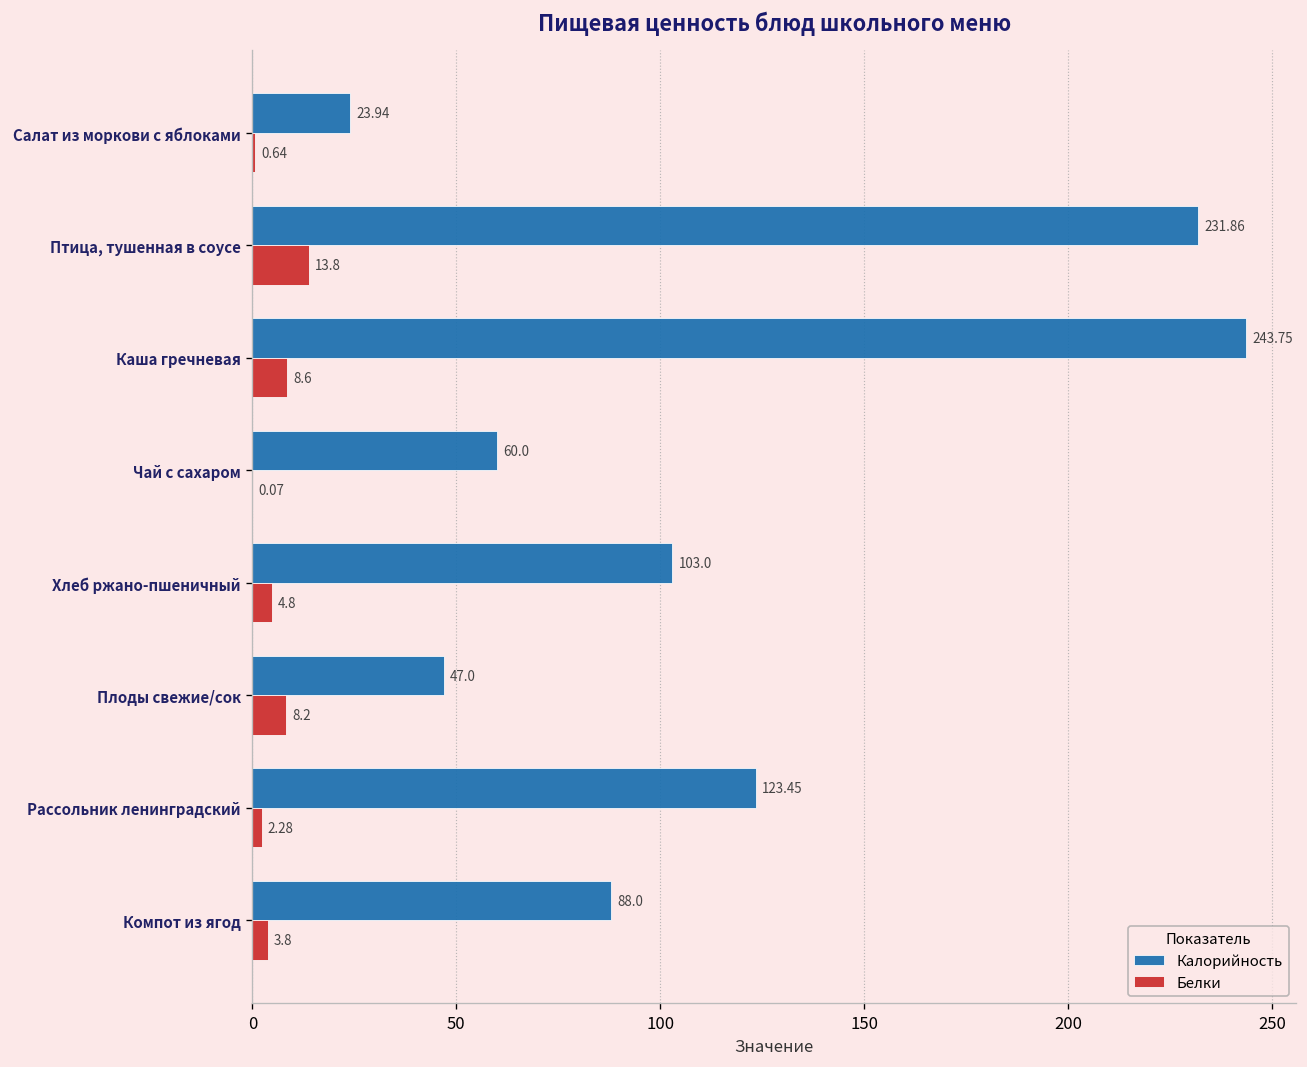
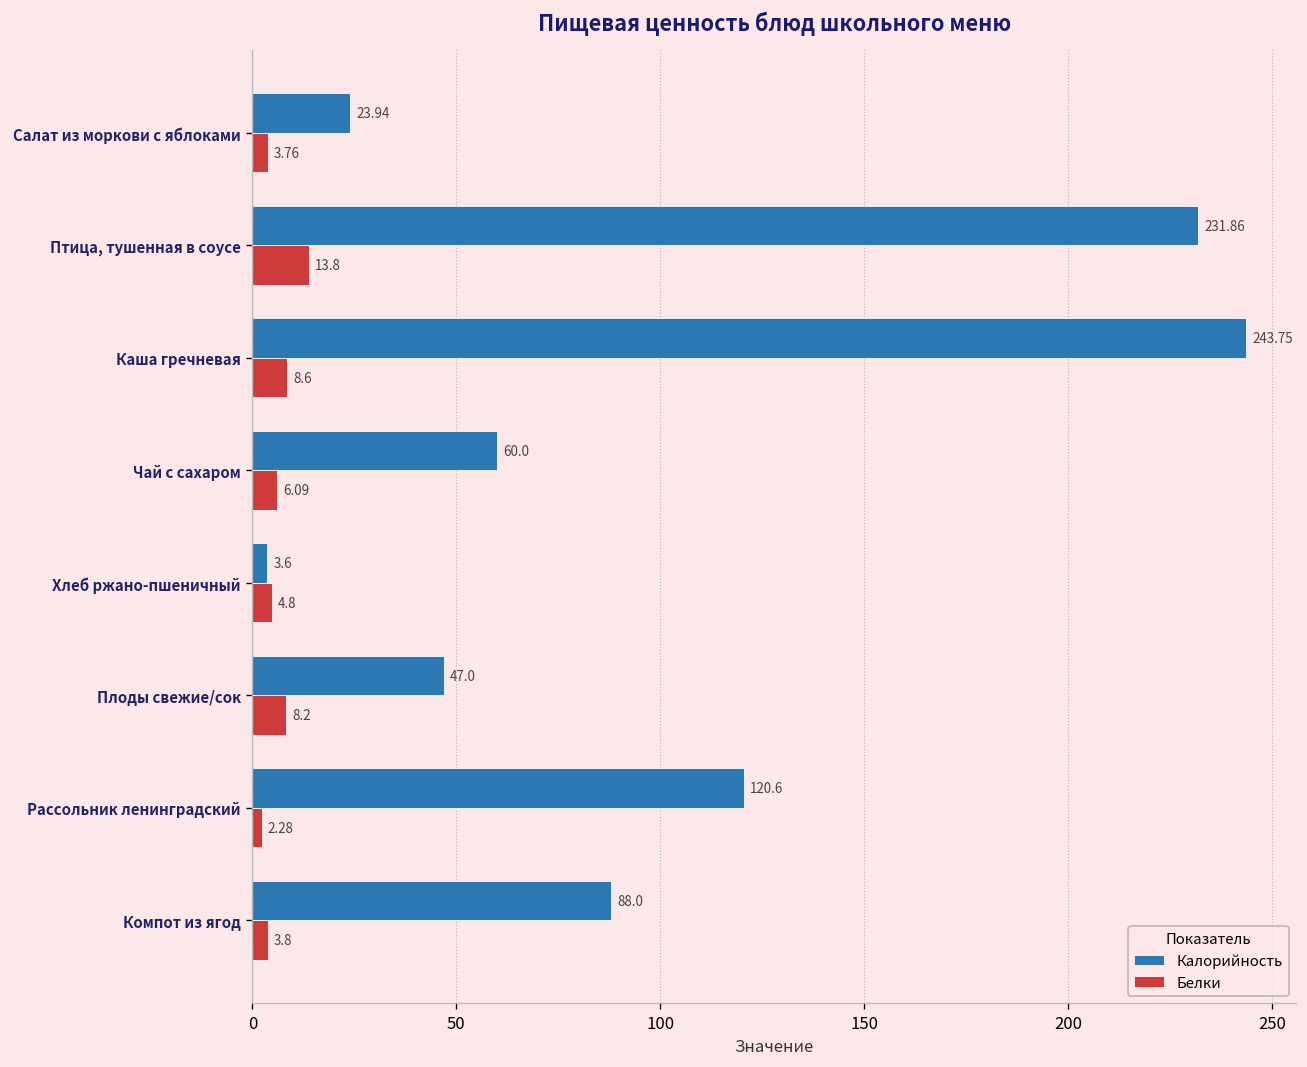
  {
    "Калорийность": {
      "Салат из моркови с яблоками": 23.94,
      "Птица, тушенная в соусе": 231.86,
      "Каша гречневая": 243.75,
      "Чай с сахаром": 60.0,
-     "Хлеб ржано-пшеничный": 103.0,
+     "Хлеб ржано-пшеничный": 3.6,
      "Плоды свежие/сок": 47.0,
-     "Рассольник ленинградский": 123.45,
+     "Рассольник ленинградский": 120.6,
      "Компот из ягод": 88.0
    },
    "Белки": {
-     "Салат из моркови с яблоками": 0.64,
+     "Салат из моркови с яблоками": 3.76,
      "Птица, тушенная в соусе": 13.8,
      "Каша гречневая": 8.6,
-     "Чай с сахаром": 0.07,
+     "Чай с сахаром": 6.09,
      "Хлеб ржано-пшеничный": 4.8,
      "Плоды свежие/сок": 8.2,
      "Рассольник ленинградский": 2.28,
      "Компот из ягод": 3.8
    }
  }
